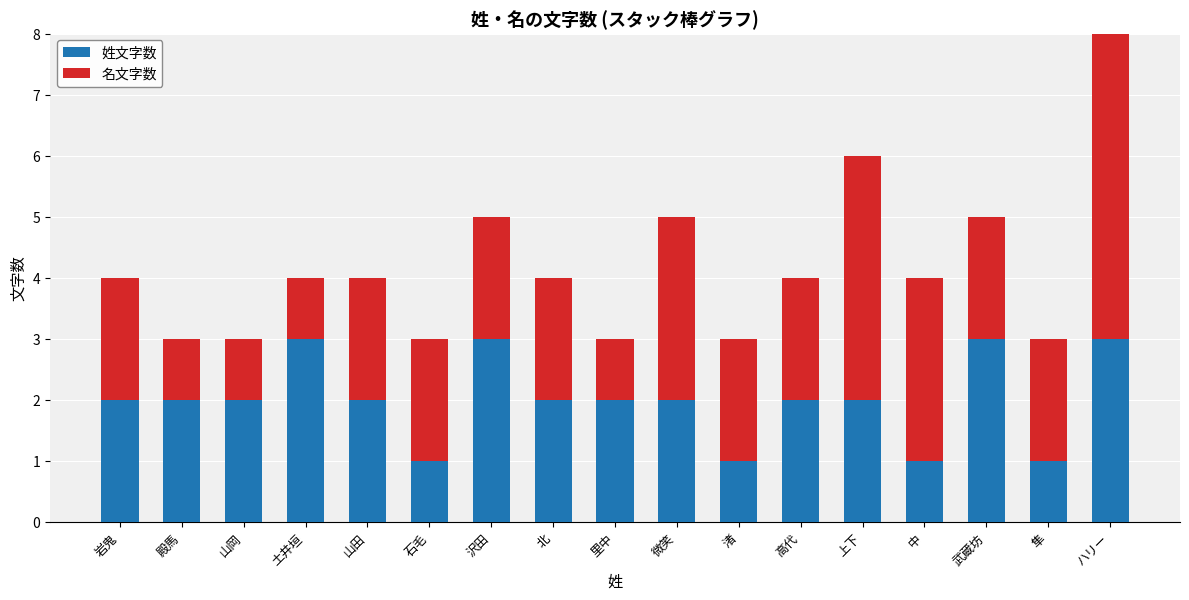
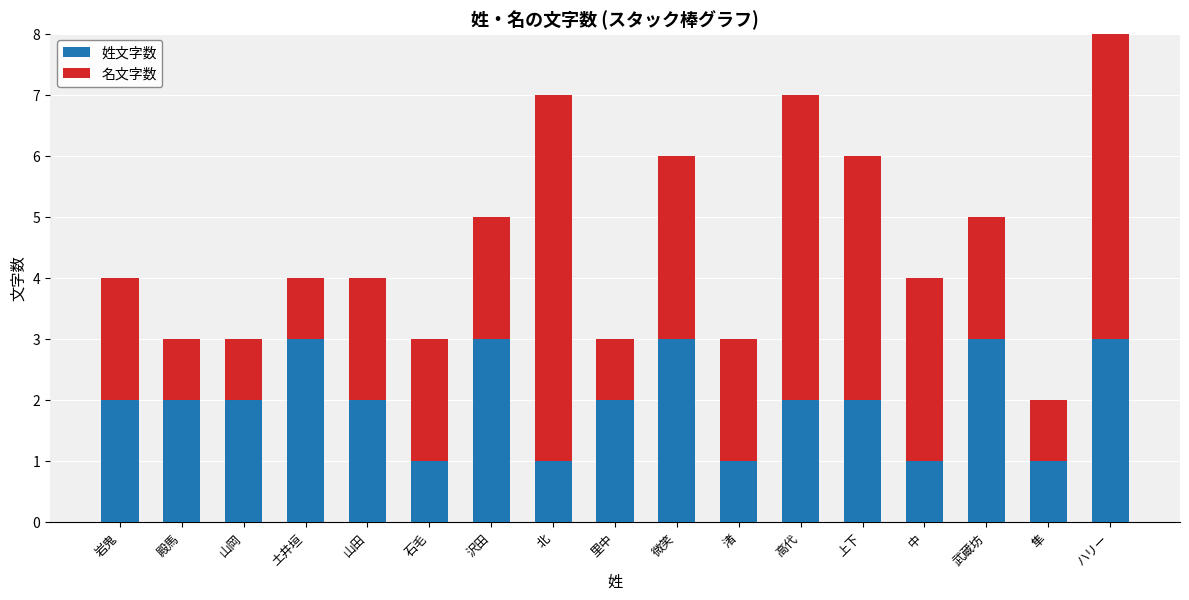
  {
    "姓文字数": {
      "岩鬼": 2,
      "殿馬": 2,
      "山岡": 2,
      "土井垣": 3,
      "山田": 2,
      "石毛": 1,
      "沢田": 3,
-     "北": 2,
+     "北": 1,
      "里中": 2,
-     "微笑": 2,
+     "微笑": 3,
      "渚": 1,
      "高代": 2,
      "上下": 2,
      "中": 1,
      "武蔵坊": 3,
      "隼": 1,
      "ハリー": 3
    },
    "名文字数": {
      "岩鬼": 2,
      "殿馬": 1,
      "山岡": 1,
      "土井垣": 1,
      "山田": 2,
      "石毛": 2,
      "沢田": 2,
-     "北": 2,
+     "北": 6,
      "里中": 1,
      "微笑": 3,
      "渚": 2,
-     "高代": 2,
+     "高代": 5,
      "上下": 4,
      "中": 3,
      "武蔵坊": 2,
-     "隼": 2,
+     "隼": 1,
      "ハリー": 5
    }
  }
